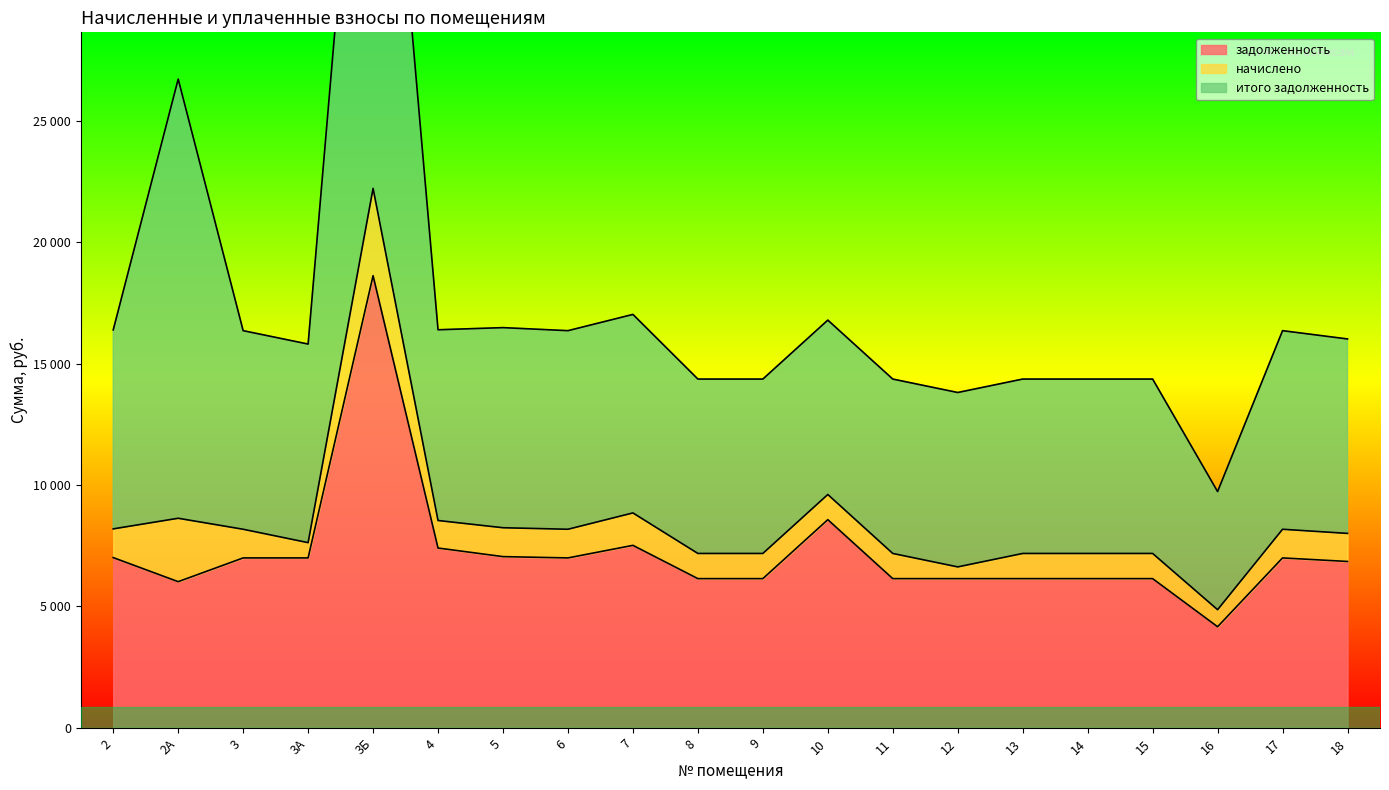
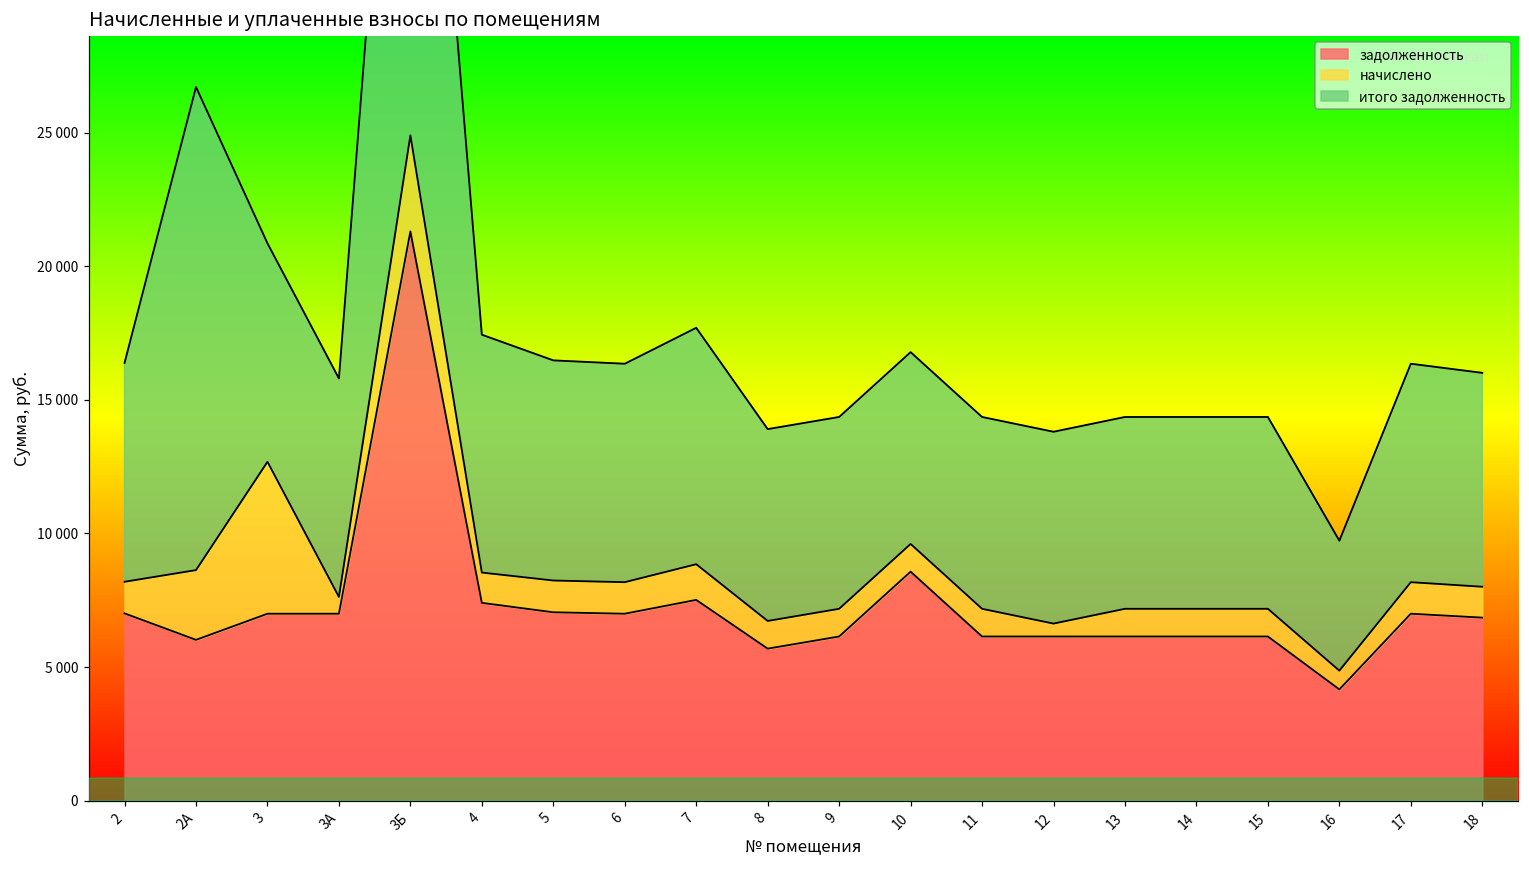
  {
    "задолженность": {
      "2": 7000,
      "2А": 6000,
      "3": 7000,
      "3А": 7000,
-     "3Б": 18600,
+     "3Б": 21300,
      "4": 7400,
      "5": 7100,
      "6": 7000,
      "7": 7500,
-     "8": 6100,
+     "8": 5700,
      "9": 6100,
      "10": 8600,
      "11": 6100,
      "12": 6100,
      "13": 6100,
      "14": 6100,
      "15": 6100,
      "16": 4200,
      "17": 7000,
      "18": 6900
    },
    "начислено": {
      "2": 1200,
      "2А": 2600,
-     "3": 1200,
+     "3": 5700,
      "3А": 600,
      "3Б": 3600,
      "4": 1100,
      "5": 1200,
      "6": 1200,
      "7": 1300,
      "8": 1000,
      "9": 1000,
      "10": 1000,
      "11": 1000,
      "12": 500,
      "13": 1000,
      "14": 1000,
      "15": 1000,
      "16": 700,
      "17": 1200,
      "18": 1200
    },
    "итого задолженность": {
      "2": 8200,
      "2А": 18100,
      "3": 8200,
      "3А": 8200,
-     "4": 7900,
+     "4": 8900,
      "5": 8200,
      "6": 8200,
-     "7": 8200,
+     "7": 8800,
      "8": 7200,
      "9": 7200,
      "10": 7200,
      "11": 7200,
      "12": 7200,
      "13": 7200,
      "14": 7200,
      "15": 7200,
      "16": 4900,
      "17": 8200,
      "18": 8000
    }
  }
